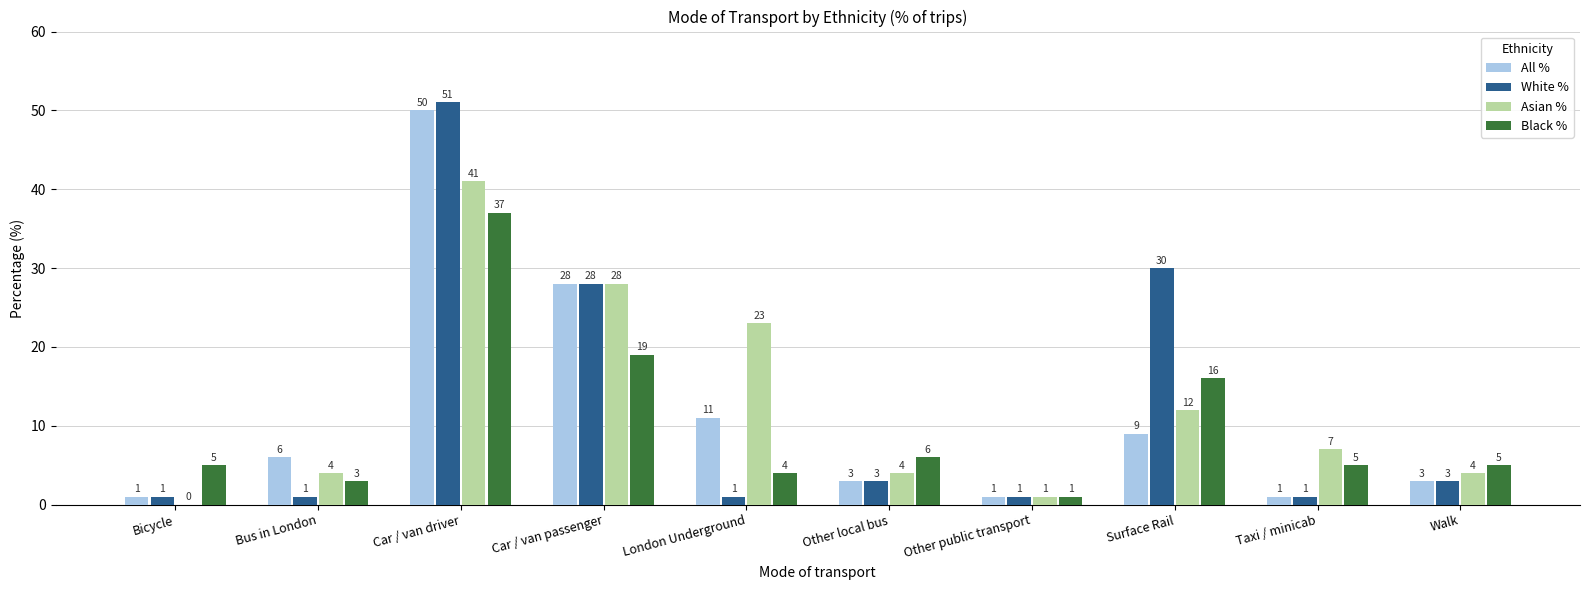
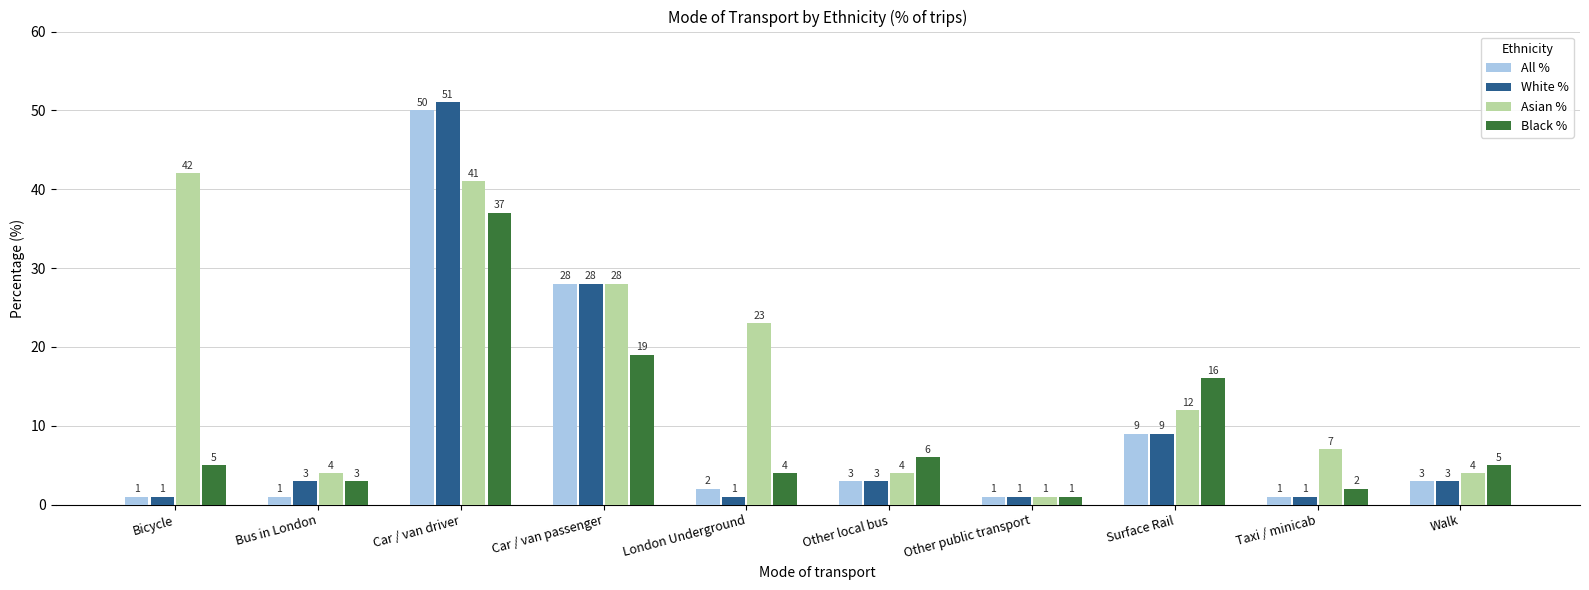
  {
    "All %": {
      "Bicycle": 1,
-     "Bus in London": 6,
+     "Bus in London": 1,
      "Car / van driver": 50,
      "Car / van passenger": 28,
-     "London Underground": 11,
+     "London Underground": 2,
      "Other local bus": 3,
      "Other public transport": 1,
      "Surface Rail": 9,
      "Taxi / minicab": 1,
      "Walk": 3
    },
    "White %": {
      "Bicycle": 1,
-     "Bus in London": 1,
+     "Bus in London": 3,
      "Car / van driver": 51,
      "Car / van passenger": 28,
      "London Underground": 1,
      "Other local bus": 3,
      "Other public transport": 1,
-     "Surface Rail": 30,
+     "Surface Rail": 9,
      "Taxi / minicab": 1,
      "Walk": 3
    },
    "Asian %": {
-     "Bicycle": 0,
+     "Bicycle": 42,
      "Bus in London": 4,
      "Car / van driver": 41,
      "Car / van passenger": 28,
      "London Underground": 23,
      "Other local bus": 4,
      "Other public transport": 1,
      "Surface Rail": 12,
      "Taxi / minicab": 7,
      "Walk": 4
    },
    "Black %": {
      "Bicycle": 5,
      "Bus in London": 3,
      "Car / van driver": 37,
      "Car / van passenger": 19,
      "London Underground": 4,
      "Other local bus": 6,
      "Other public transport": 1,
      "Surface Rail": 16,
-     "Taxi / minicab": 5,
+     "Taxi / minicab": 2,
      "Walk": 5
    }
  }
